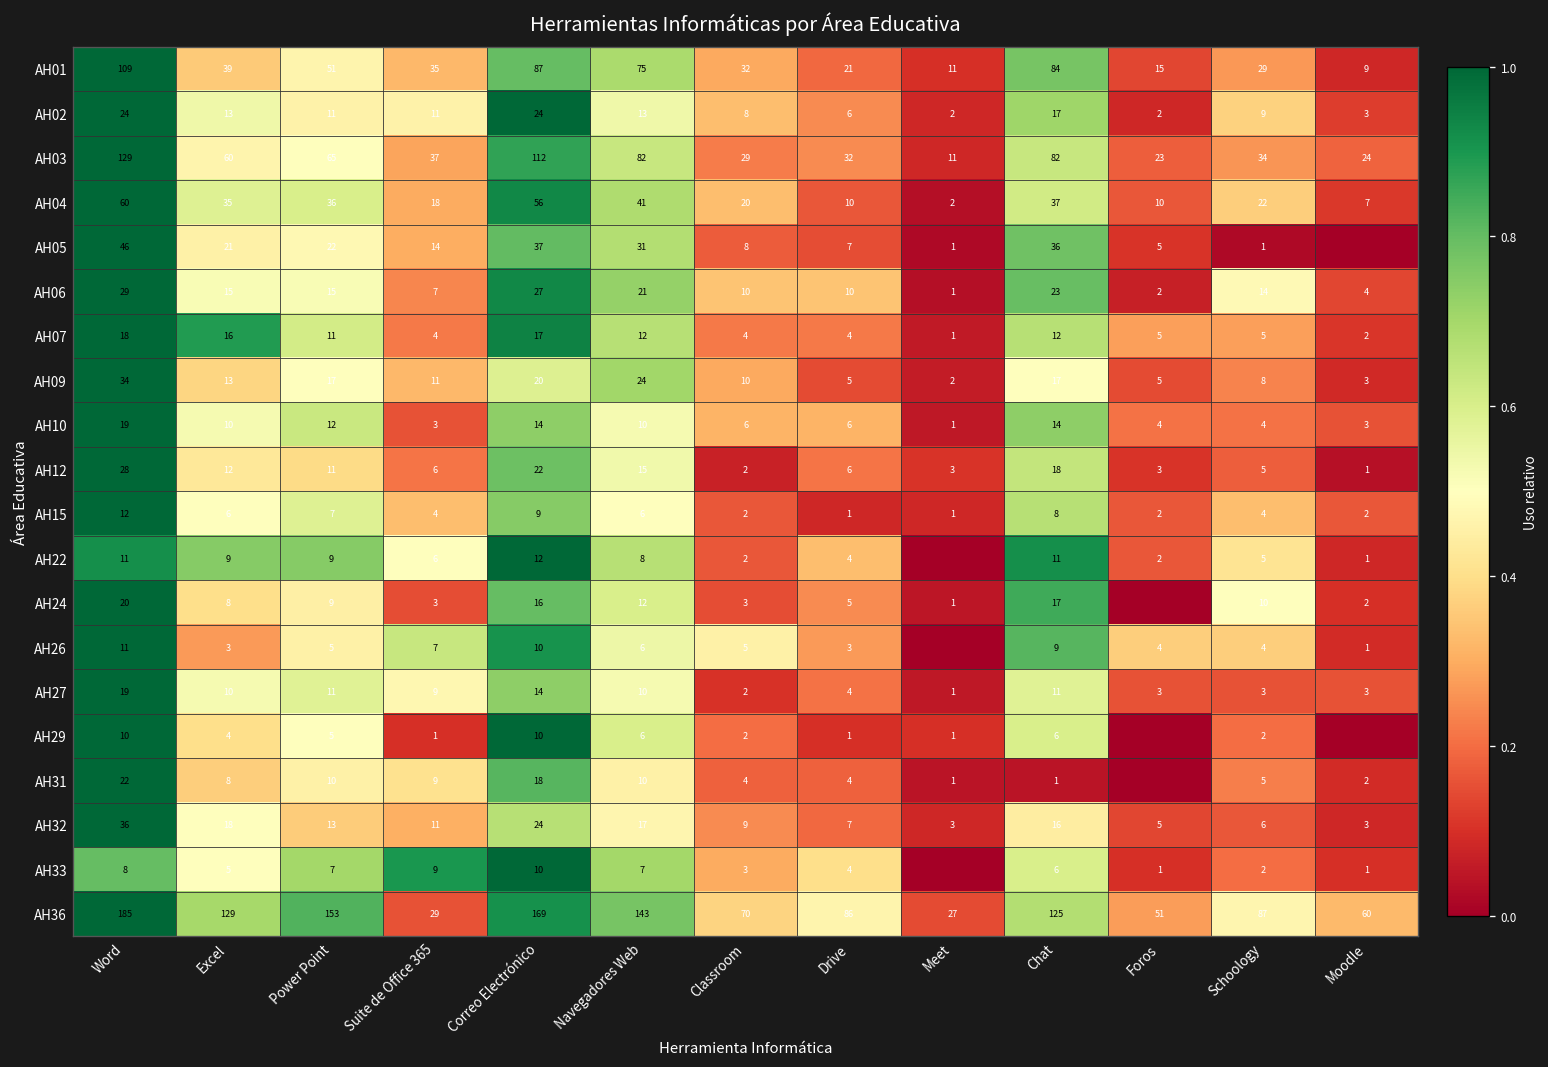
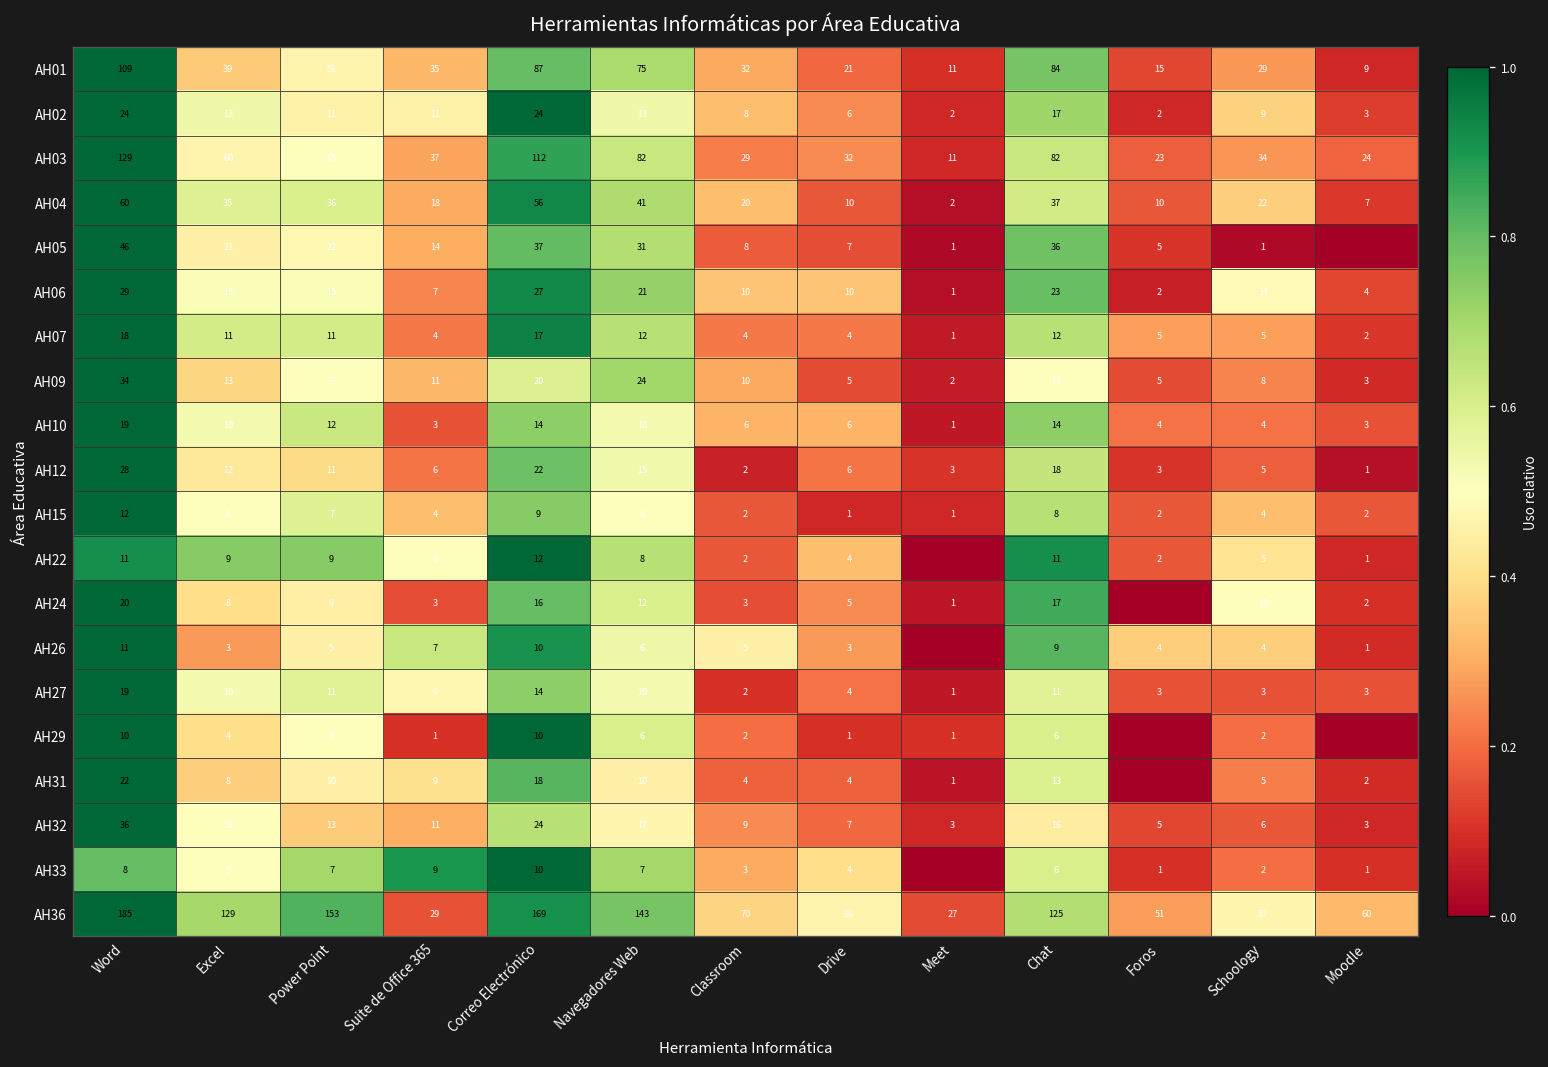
  {
    "AH07": {
      "Word": 18,
-     "Excel": 16,
+     "Excel": 11,
      "Power Point": 11,
      "Suite de Office 365": 4,
      "Correo Electrónico": 17,
      "Navegadores Web": 12,
      "Classroom": 4,
      "Drive": 4,
      "Meet": 1,
      "Chat": 12,
      "Foros": 5,
      "Schoology": 5,
      "Moodle": 2
    },
    "AH31": {
      "Word": 22,
      "Excel": 8,
      "Power Point": 10,
      "Suite de Office 365": 9,
      "Correo Electrónico": 18,
      "Navegadores Web": 10,
      "Classroom": 4,
      "Drive": 4,
      "Meet": 1,
-     "Chat": 1,
+     "Chat": 13,
      "Schoology": 5,
      "Moodle": 2
    }
  }
